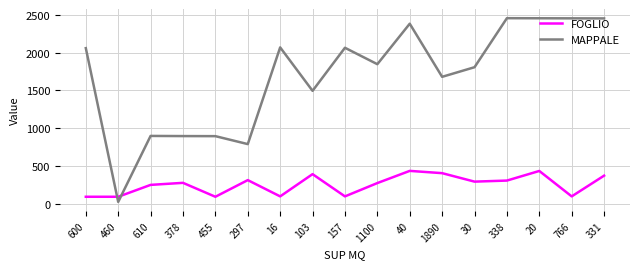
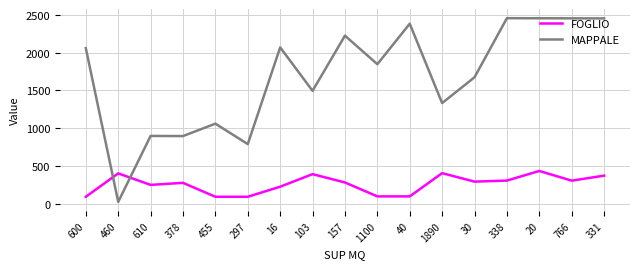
  {
    "FOGLIO": {
      "600": 100,
-     "460": 100,
+     "460": 400,
      "610": 300,
      "378": 300,
      "455": 100,
-     "297": 300,
-     "16": 100,
+     "297": 100,
+     "16": 200,
      "103": 400,
-     "157": 100,
-     "1100": 300,
-     "40": 400,
+     "157": 300,
+     "1100": 100,
+     "40": 100,
      "1890": 400,
      "30": 300,
      "338": 300,
      "20": 400,
-     "766": 100,
+     "766": 300,
      "331": 400
    },
    "MAPPALE": {
      "600": 2100,
      "460": 0,
      "610": 900,
      "378": 900,
-     "455": 900,
+     "455": 1100,
      "297": 800,
      "16": 2100,
      "103": 1500,
-     "157": 2100,
+     "157": 2200,
      "1100": 1800,
      "40": 2400,
-     "1890": 1700,
-     "30": 1800,
+     "1890": 1300,
+     "30": 1700,
      "338": 2500,
      "20": 2500,
      "766": 2500,
      "331": 2500
    }
  }
